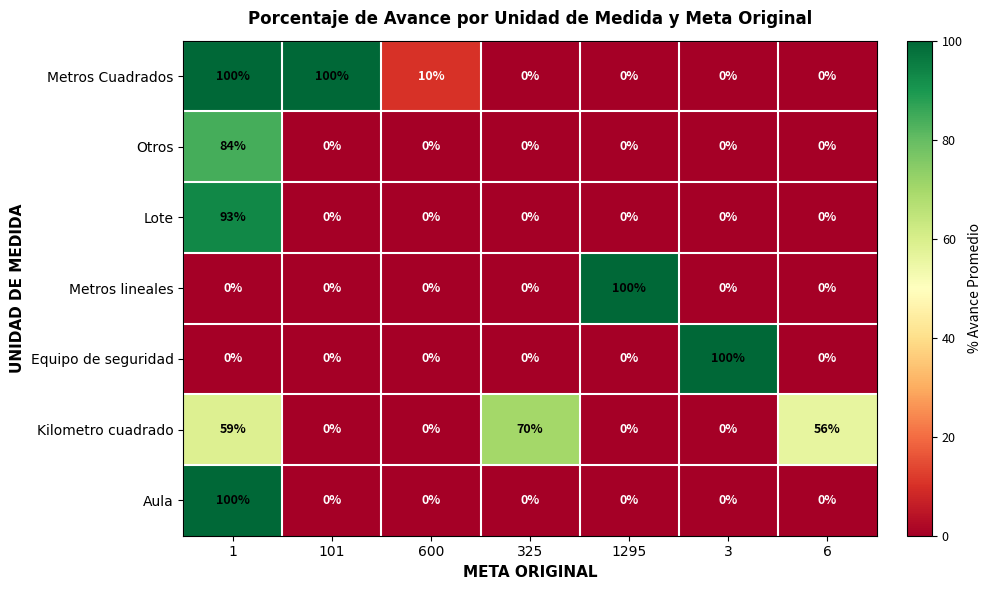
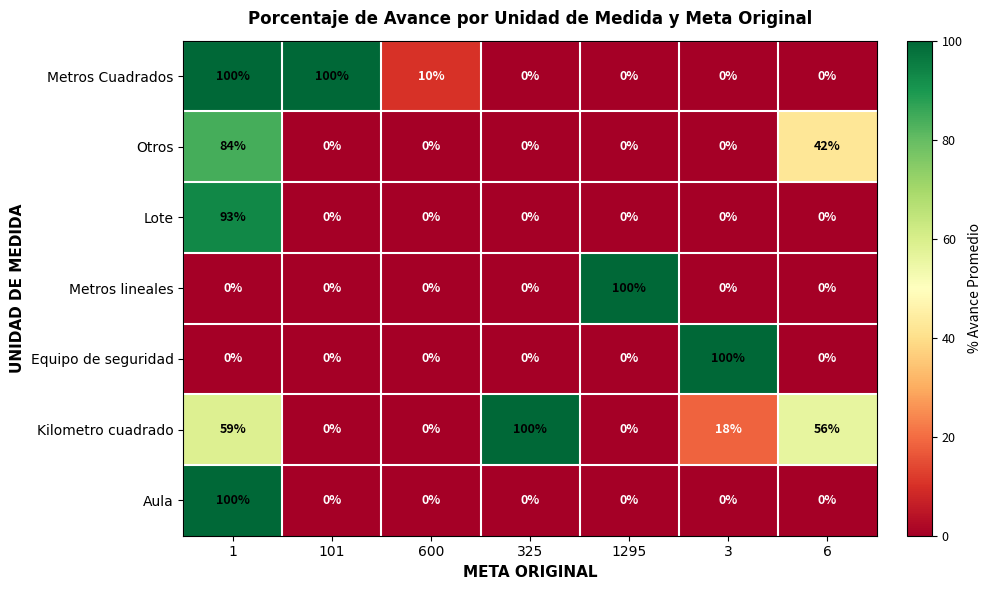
  {
    "Metros Cuadrados": {
      "1": "100%",
      "101": "100%",
      "600": "10%",
      "325": "0%",
      "1295": "0%",
      "3": "0%",
      "6": "0%"
    },
    "Otros": {
      "1": "84%",
      "101": "0%",
      "600": "0%",
      "325": "0%",
      "1295": "0%",
      "3": "0%",
-     "6": "0%"
+     "6": "42%"
    },
    "Lote": {
      "1": "93%",
      "101": "0%",
      "600": "0%",
      "325": "0%",
      "1295": "0%",
      "3": "0%",
      "6": "0%"
    },
    "Metros lineales": {
      "1": "0%",
      "101": "0%",
      "600": "0%",
      "325": "0%",
      "1295": "100%",
      "3": "0%",
      "6": "0%"
    },
    "Equipo de seguridad": {
      "1": "0%",
      "101": "0%",
      "600": "0%",
      "325": "0%",
      "1295": "0%",
      "3": "100%",
      "6": "0%"
    },
    "Kilometro cuadrado": {
      "1": "59%",
      "101": "0%",
      "600": "0%",
-     "325": "70%",
+     "325": "100%",
      "1295": "0%",
-     "3": "0%",
+     "3": "18%",
      "6": "56%"
    },
    "Aula": {
      "1": "100%",
      "101": "0%",
      "600": "0%",
      "325": "0%",
      "1295": "0%",
      "3": "0%",
      "6": "0%"
    }
  }
